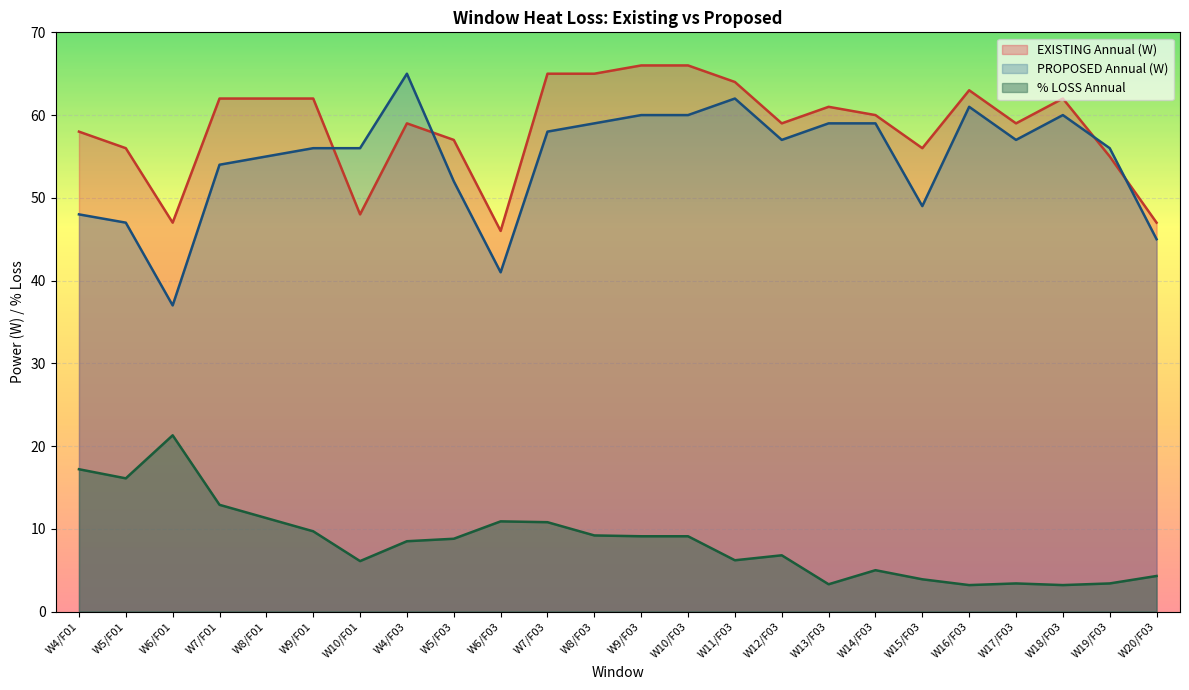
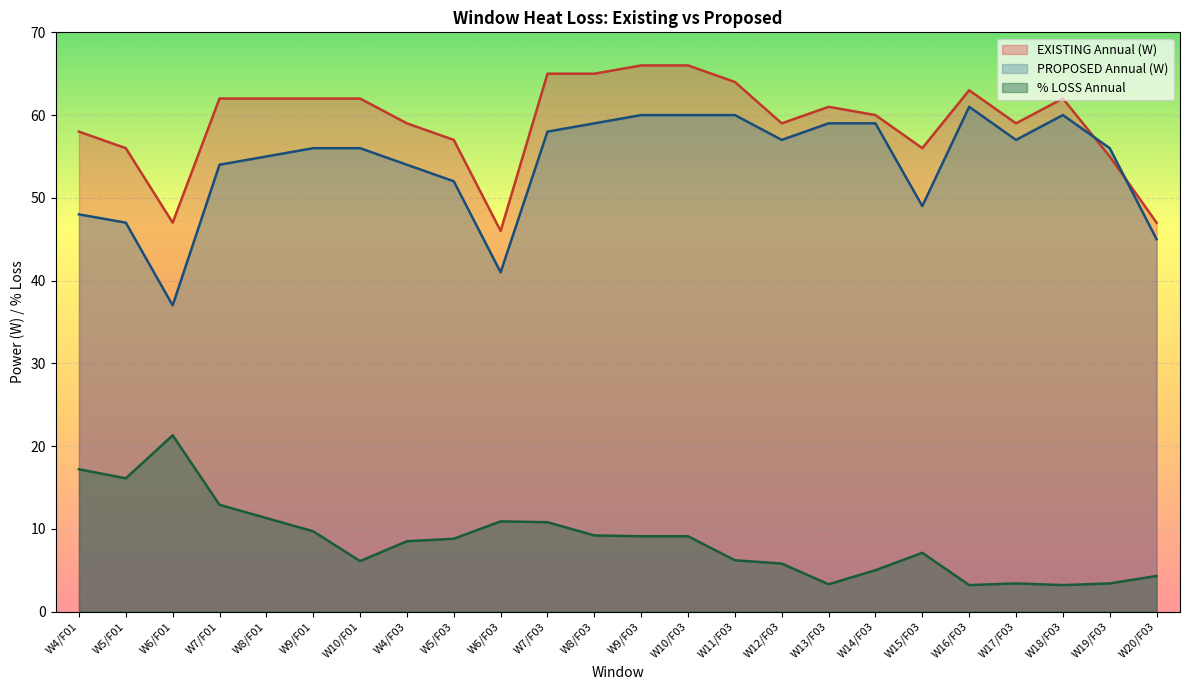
  {
    "EXISTING Annual (W)": {
      "W4/F01": 58,
      "W5/F01": 56,
      "W6/F01": 47,
      "W7/F01": 62,
      "W8/F01": 62,
      "W9/F01": 62,
-     "W10/F01": 48,
+     "W10/F01": 62,
      "W4/F03": 59,
      "W5/F03": 57,
      "W6/F03": 46,
      "W7/F03": 65,
      "W8/F03": 65,
      "W9/F03": 66,
      "W10/F03": 66,
      "W11/F03": 64,
      "W12/F03": 59,
      "W13/F03": 61,
      "W14/F03": 60,
      "W15/F03": 56,
      "W16/F03": 63,
      "W17/F03": 59,
      "W19/F03": 55,
      "W20/F03": 47
    },
    "PROPOSED Annual (W)": {
      "W4/F01": 48,
      "W5/F01": 47,
      "W6/F01": 37,
      "W7/F01": 54,
      "W8/F01": 55,
      "W9/F01": 56,
      "W10/F01": 56,
-     "W4/F03": 65,
+     "W4/F03": 54,
      "W5/F03": 52,
      "W6/F03": 41,
      "W7/F03": 58,
      "W8/F03": 59,
      "W9/F03": 60,
      "W10/F03": 60,
-     "W11/F03": 62,
+     "W11/F03": 60,
      "W12/F03": 57,
      "W13/F03": 59,
      "W14/F03": 59,
      "W15/F03": 49,
      "W16/F03": 61,
      "W17/F03": 57,
      "W18/F03": 60,
      "W19/F03": 56,
      "W20/F03": 45
    },
    "% LOSS Annual": {
      "W4/F01": 17,
      "W5/F01": 16,
      "W6/F01": 21,
      "W7/F01": 13,
      "W8/F01": 11,
      "W9/F01": 10,
      "W10/F01": 6,
      "W4/F03": 9,
      "W5/F03": 9,
      "W6/F03": 11,
      "W7/F03": 11,
      "W8/F03": 9,
      "W9/F03": 9,
      "W10/F03": 9,
      "W11/F03": 6,
-     "W12/F03": 7,
+     "W12/F03": 6,
      "W13/F03": 3,
      "W14/F03": 5,
-     "W15/F03": 4,
+     "W15/F03": 7,
      "W16/F03": 3,
      "W17/F03": 3,
      "W18/F03": 3,
      "W19/F03": 3,
      "W20/F03": 4
    }
  }
